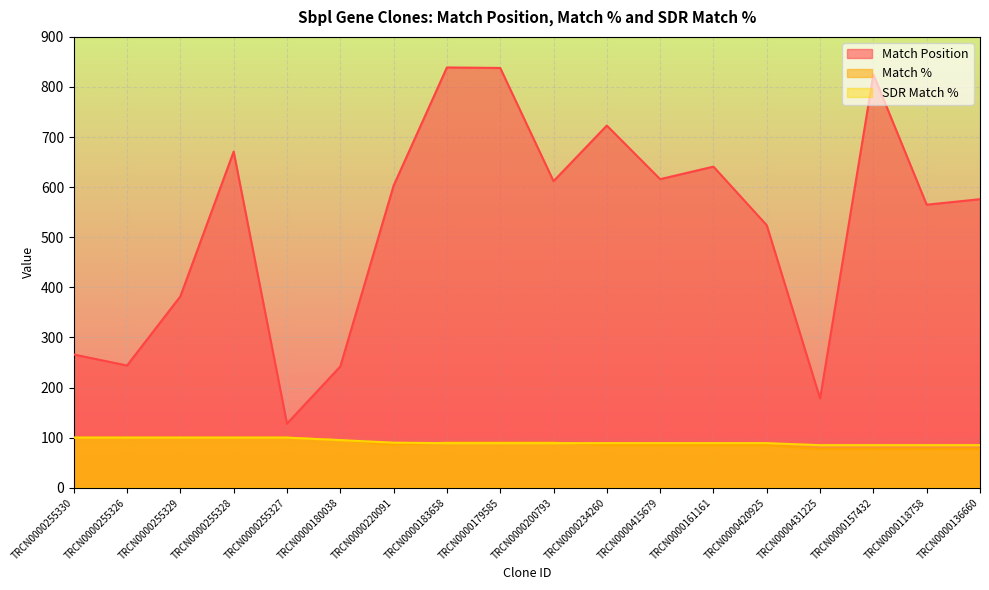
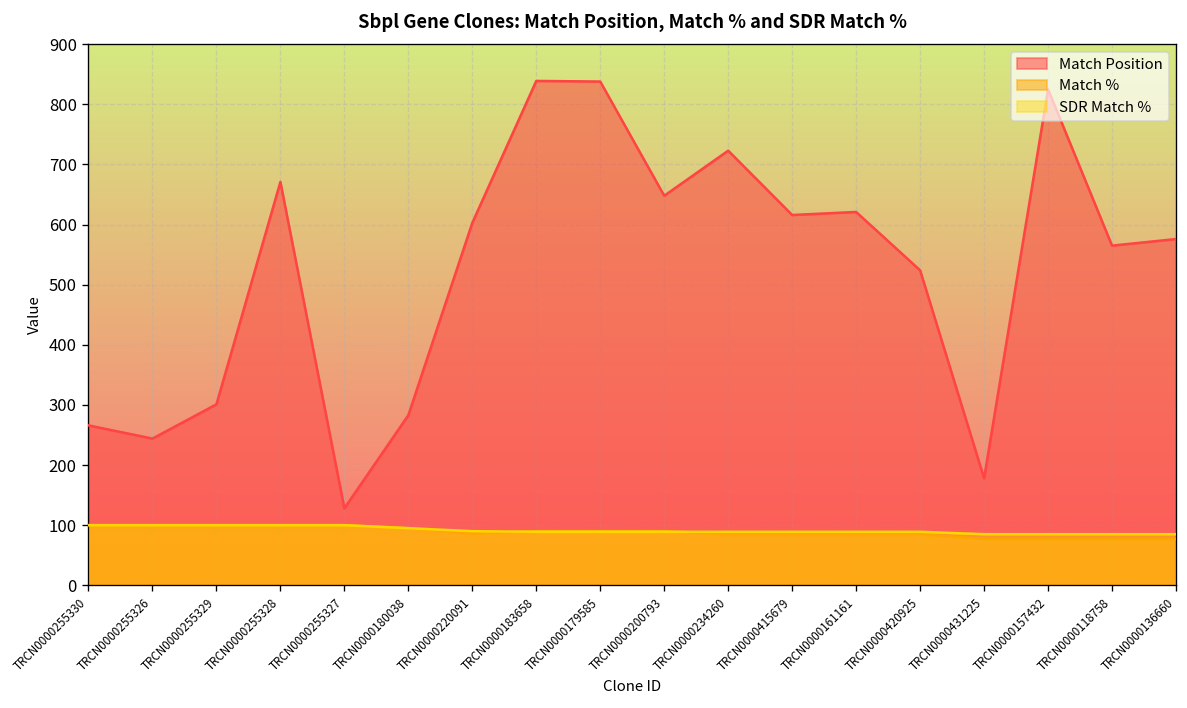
  {
    "Match Position": {
      "TRCN0000255330": 270,
      "TRCN0000255326": 240,
-     "TRCN0000255329": 380,
+     "TRCN0000255329": 300,
      "TRCN0000255328": 670,
      "TRCN0000255327": 130,
-     "TRCN0000180038": 240,
+     "TRCN0000180038": 280,
      "TRCN0000220091": 600,
      "TRCN0000183658": 840,
      "TRCN0000179585": 840,
-     "TRCN0000200793": 610,
+     "TRCN0000200793": 650,
      "TRCN0000234260": 720,
      "TRCN0000415679": 620,
-     "TRCN0000161161": 640,
+     "TRCN0000161161": 620,
      "TRCN0000420925": 520,
      "TRCN0000431225": 180,
      "TRCN0000118758": 570,
      "TRCN0000136660": 580
    }
  }
